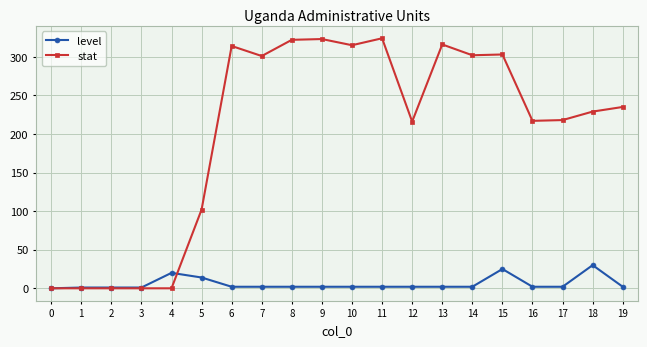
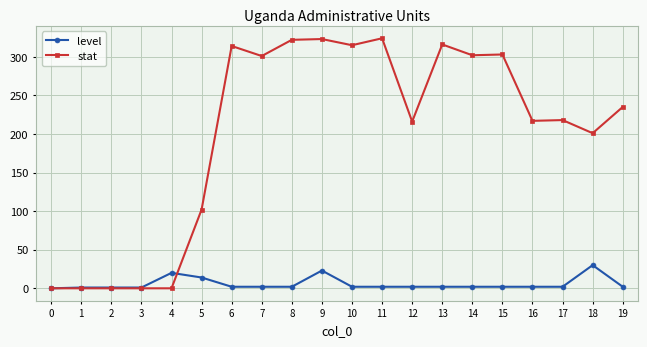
  {
    "level": {
      "4": 20,
      "5": 10,
      "6": 0,
      "7": 0,
      "8": 0,
-     "9": 0,
+     "9": 20,
      "10": 0,
      "11": 0,
      "12": 0,
      "13": 0,
      "14": 0,
-     "15": 30,
+     "15": 0,
      "16": 0,
      "17": 0,
      "18": 30,
      "19": 0
    },
    "stat": {
      "4": 0,
      "5": 100,
      "6": 310,
      "7": 300,
      "8": 320,
      "9": 320,
      "10": 320,
      "11": 320,
      "12": 220,
      "13": 320,
      "14": 300,
      "15": 300,
      "16": 220,
      "17": 220,
-     "18": 230,
+     "18": 200,
      "19": 240
    }
  }
